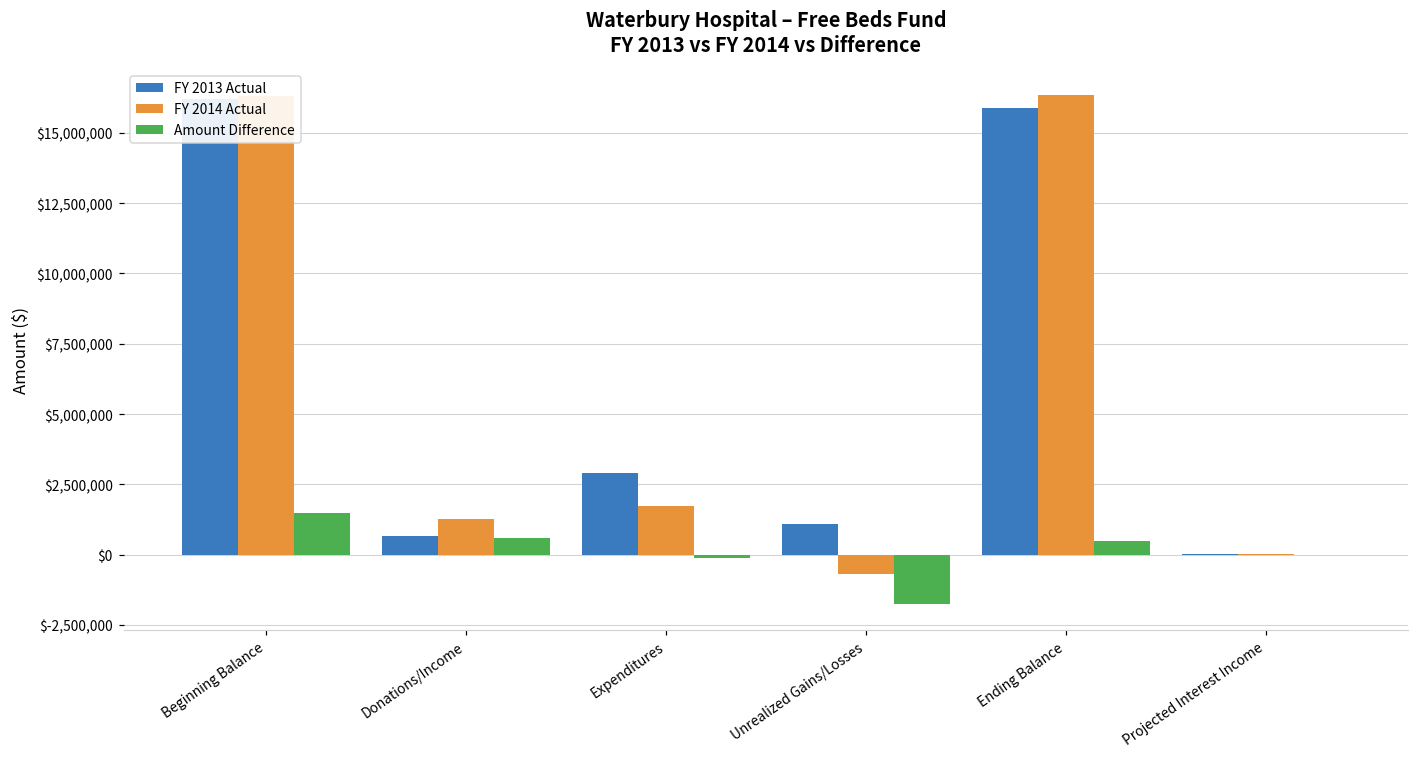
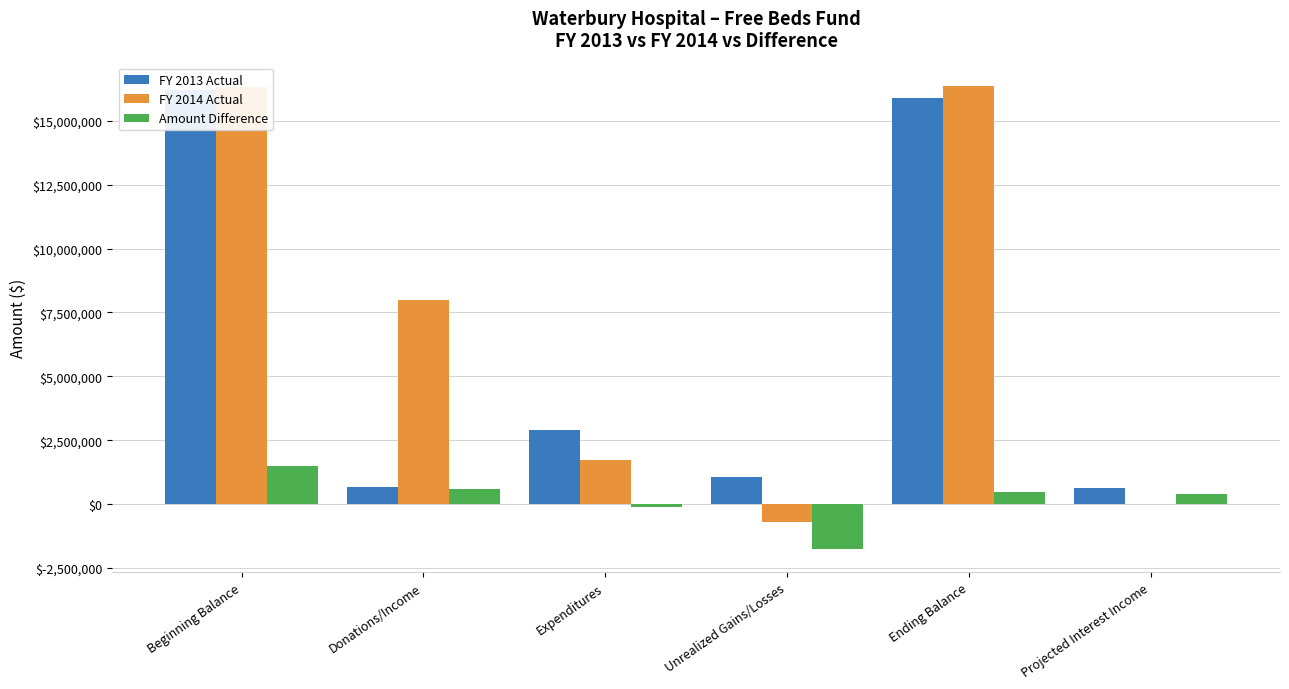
  {
    "FY 2013 Actual": {
      "Donations/Income": "$700,000",
      "Expenditures": "$2,900,000",
      "Unrealized Gains/Losses": "$1,100,000",
      "Ending Balance": "$15,900,000",
-     "Projected Interest Income": "$0"
+     "Projected Interest Income": "$600,000"
    },
    "FY 2014 Actual": {
-     "Donations/Income": "$1,300,000",
+     "Donations/Income": "$8,000,000",
      "Expenditures": "$1,700,000",
      "Unrealized Gains/Losses": "$-700,000",
      "Ending Balance": "$16,400,000"
    },
    "Amount Difference": {
      "Beginning Balance": "$1,500,000",
      "Donations/Income": "$600,000",
      "Expenditures": "$-100,000",
      "Unrealized Gains/Losses": "$-1,800,000",
      "Ending Balance": "$500,000",
-     "Projected Interest Income": "$0"
+     "Projected Interest Income": "$400,000"
    }
  }
